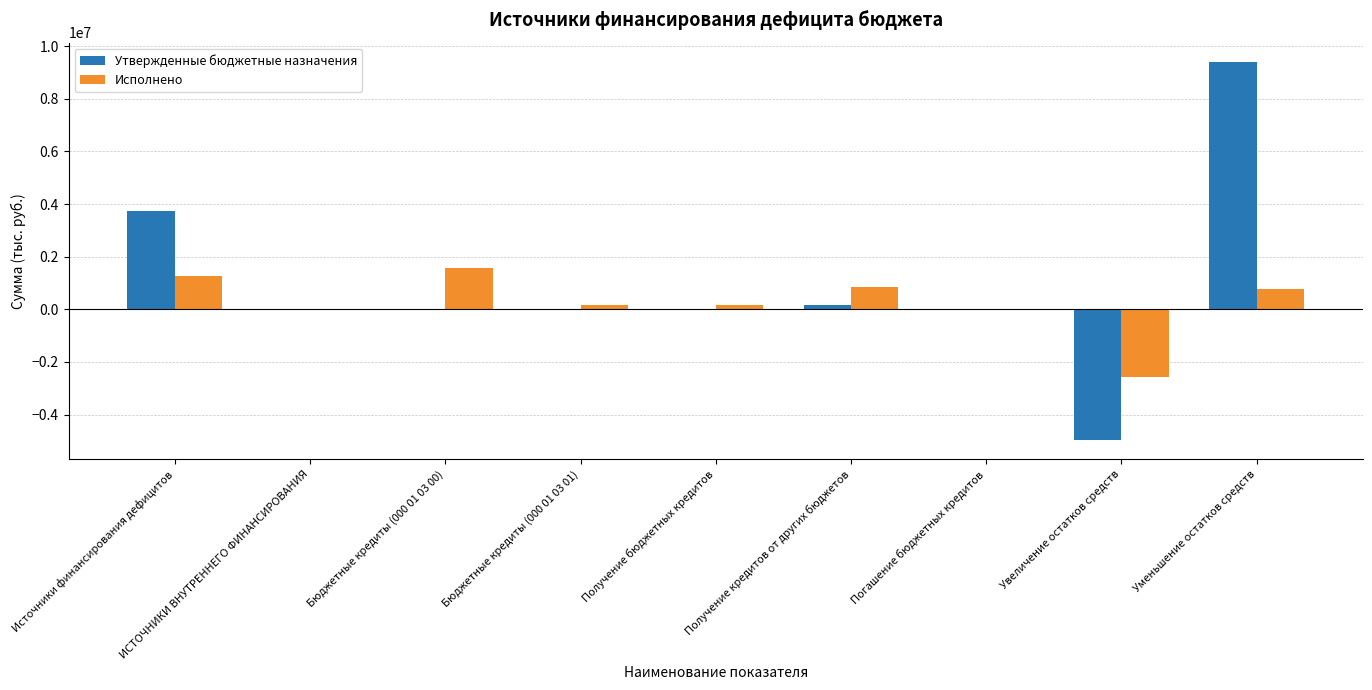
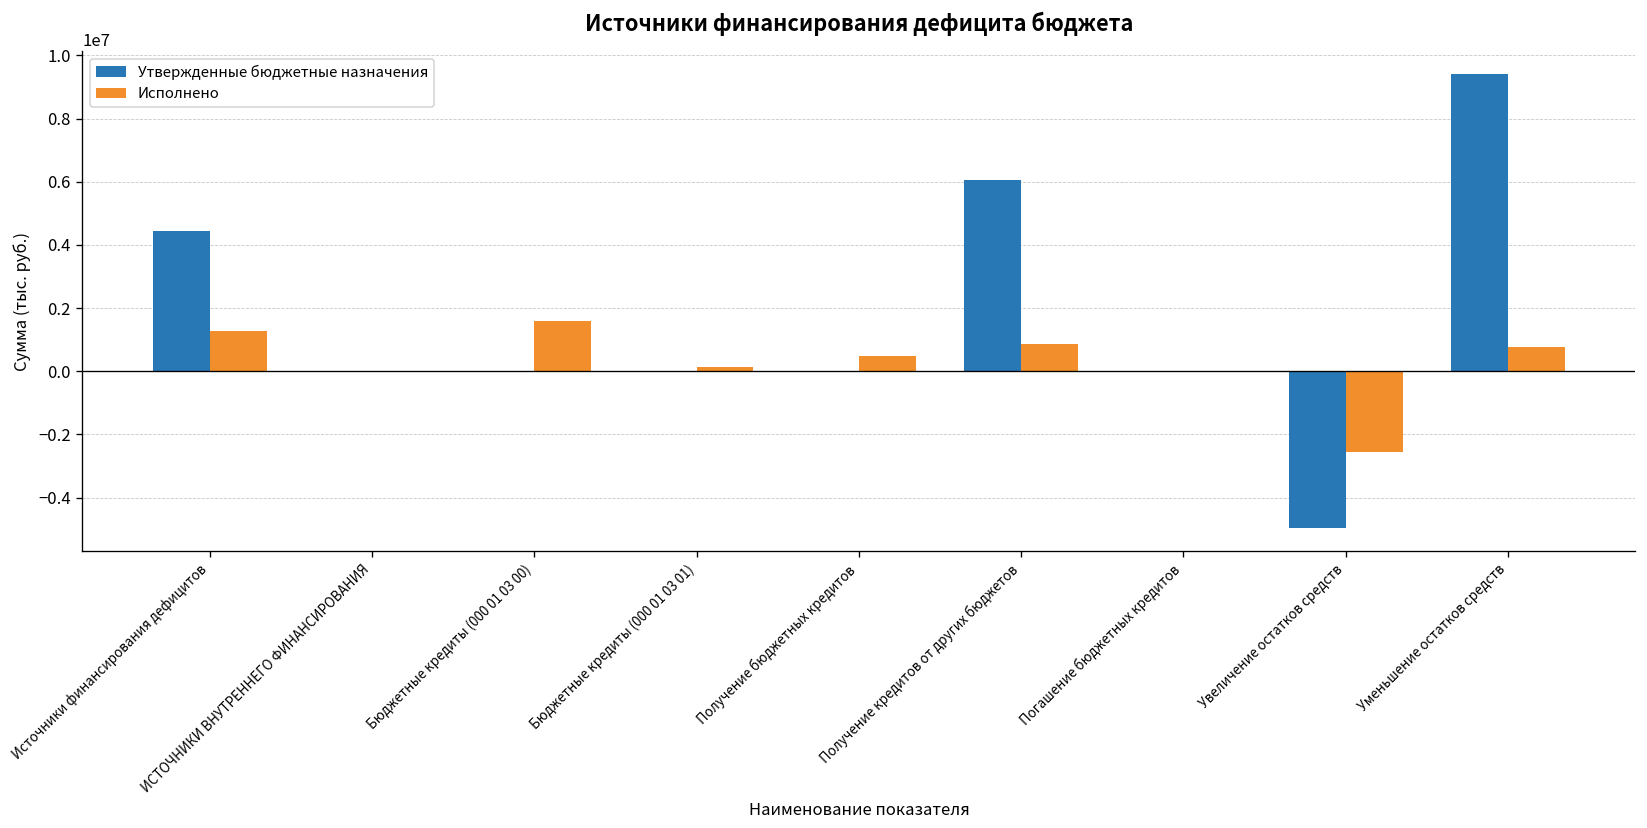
  {
    "Утвержденные бюджетные назначения": {
-     "Источники финансирования дефицитов": 3800000,
+     "Источники финансирования дефицитов": 4400000,
      "ИСТОЧНИКИ ВНУТРЕННЕГО ФИНАНСИРОВАНИЯ": 0,
      "Бюджетные кредиты (000 01 03 00)": 0,
      "Бюджетные кредиты (000 01 03 01)": 0,
      "Получение бюджетных кредитов": 0,
-     "Получение кредитов от других бюджетов": 200000,
+     "Получение кредитов от других бюджетов": 6100000,
      "Погашение бюджетных кредитов": 0,
      "Увеличение остатков средств": -5000000,
      "Уменьшение остатков средств": 9400000
    },
    "Исполнено": {
      "Источники финансирования дефицитов": 1300000,
      "ИСТОЧНИКИ ВНУТРЕННЕГО ФИНАНСИРОВАНИЯ": 0,
      "Бюджетные кредиты (000 01 03 00)": 1600000,
      "Бюджетные кредиты (000 01 03 01)": 200000,
-     "Получение бюджетных кредитов": 200000,
+     "Получение бюджетных кредитов": 500000,
      "Получение кредитов от других бюджетов": 900000,
      "Погашение бюджетных кредитов": 0,
      "Увеличение остатков средств": -2600000,
      "Уменьшение остатков средств": 800000
    }
  }
